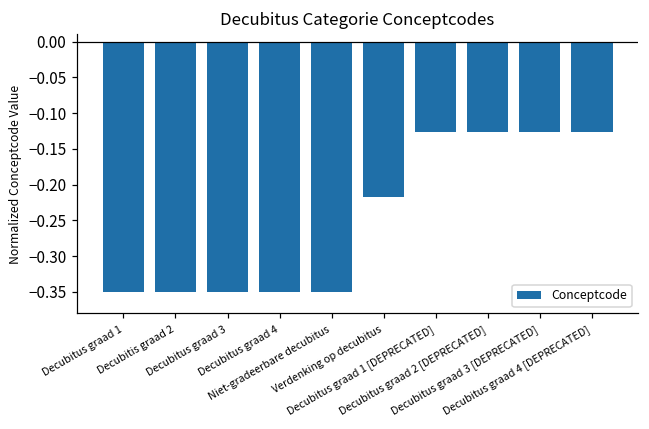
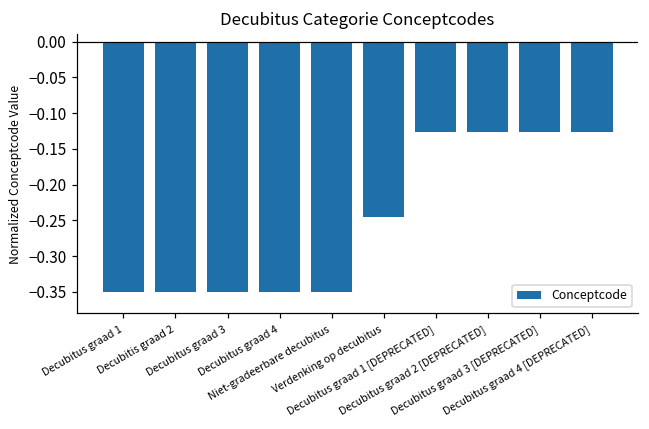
  {
    "Decubitus graad 1": -0.35,
    "Decubitis graad 2": -0.35,
    "Decubitus graad 3": -0.35,
    "Decubitus graad 4": -0.35,
    "Niet-gradeerbare decubitus": -0.35,
-   "Verdenking op decubitus": -0.22,
+   "Verdenking op decubitus": -0.25,
    "Decubitus graad 1 [DEPRECATED]": -0.13,
    "Decubitus graad 2 [DEPRECATED]": -0.13,
    "Decubitus graad 3 [DEPRECATED]": -0.13,
    "Decubitus graad 4 [DEPRECATED]": -0.13
  }
